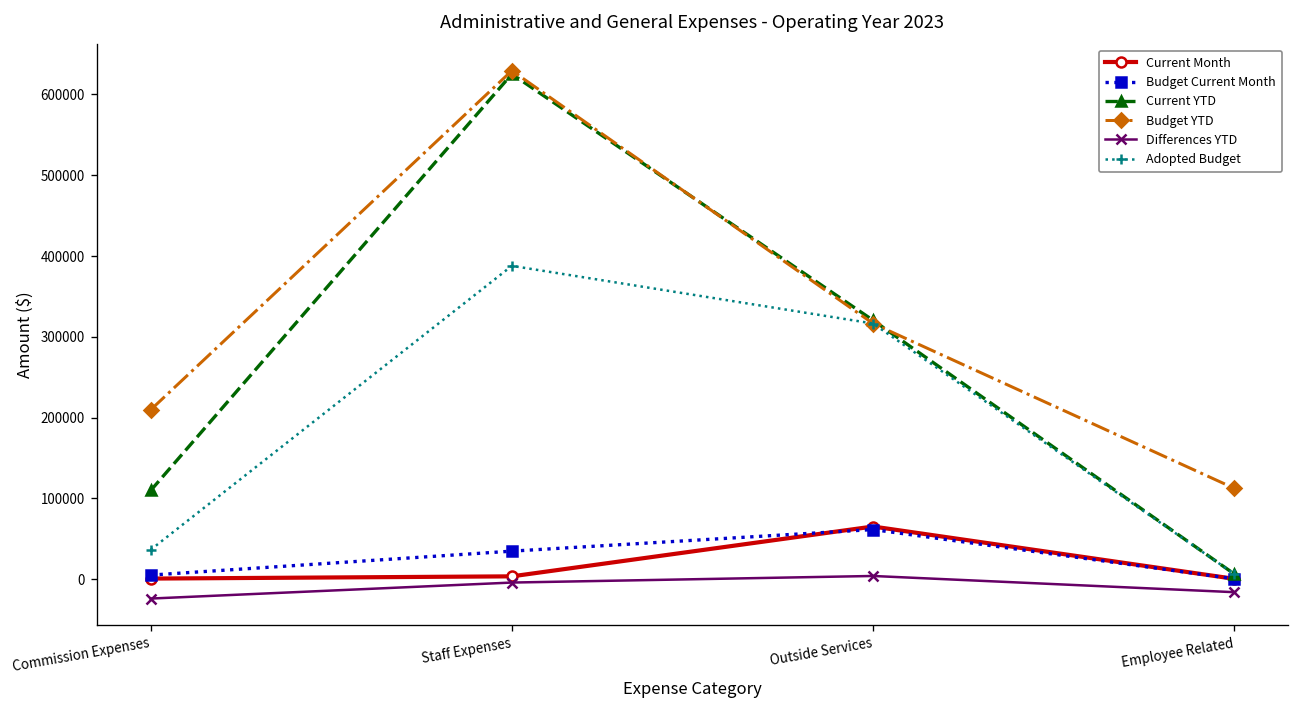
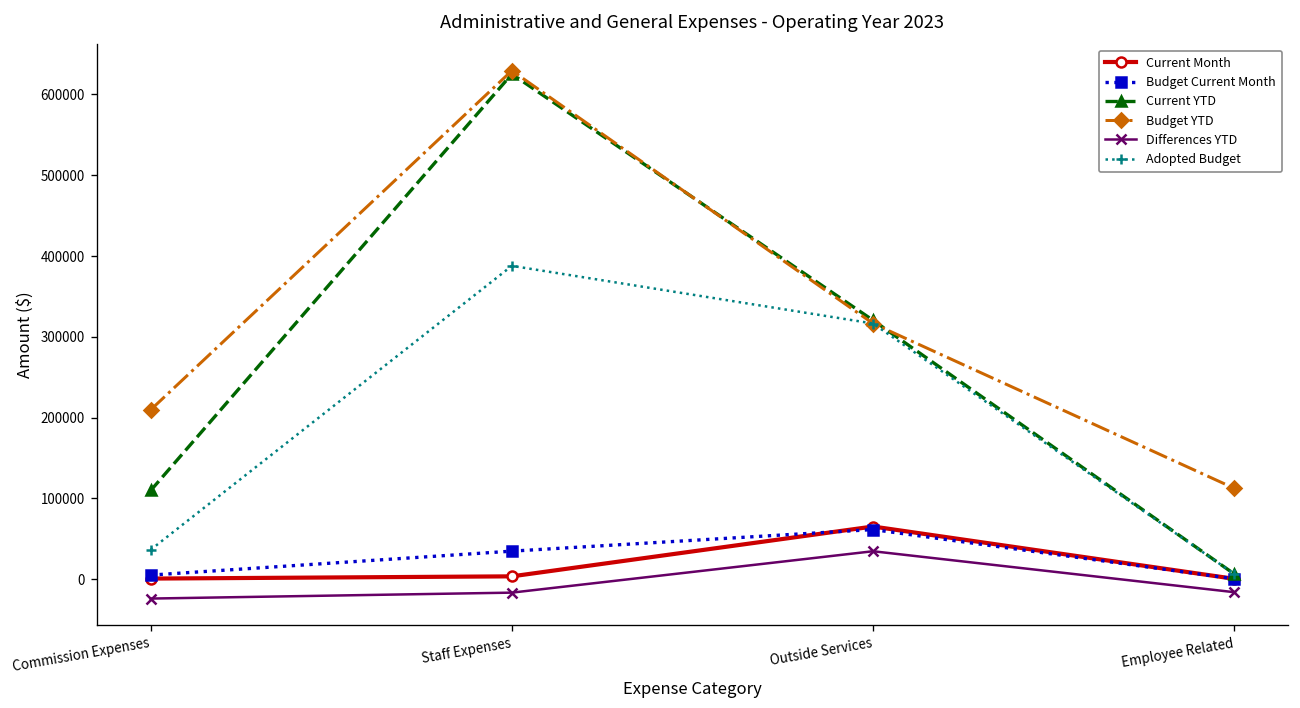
  {
    "Current Month": {
      "Commission Expenses": 0,
      "Staff Expenses": 0
    },
    "Budget Current Month": {
      "Commission Expenses": 10000,
      "Staff Expenses": 30000
    },
    "Current YTD": {
      "Commission Expenses": 110000,
      "Staff Expenses": 630000,
      "Outside Services": 320000
    },
    "Budget YTD": {
      "Commission Expenses": 210000,
      "Staff Expenses": 630000,
      "Employee Related": 110000
    },
    "Differences YTD": {
      "Commission Expenses": -20000,
-     "Staff Expenses": 0,
-     "Outside Services": 0,
+     "Staff Expenses": -20000,
+     "Outside Services": 30000,
      "Employee Related": -20000
    },
    "Adopted Budget": {
      "Commission Expenses": 40000,
      "Staff Expenses": 390000
    }
  }
